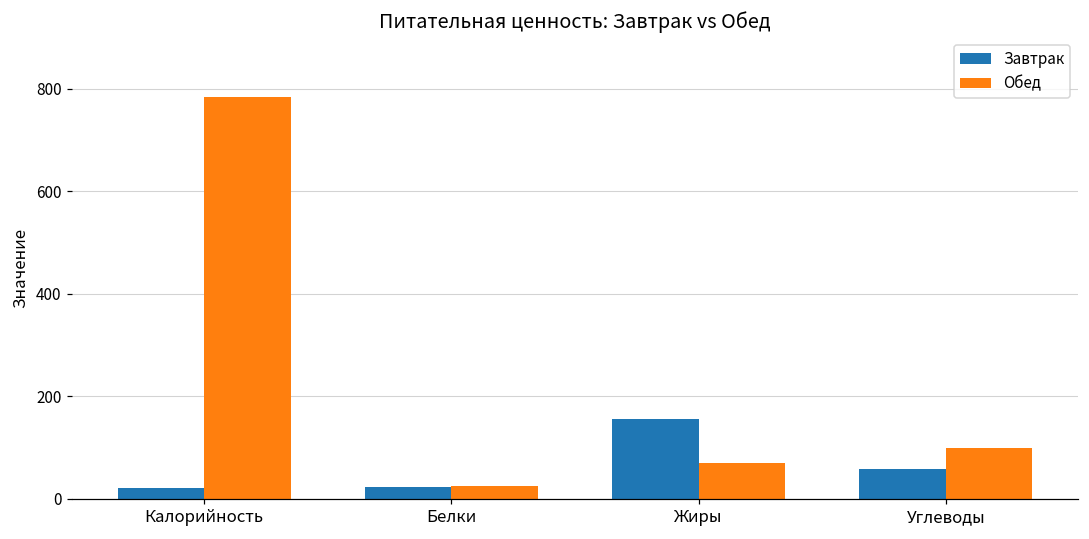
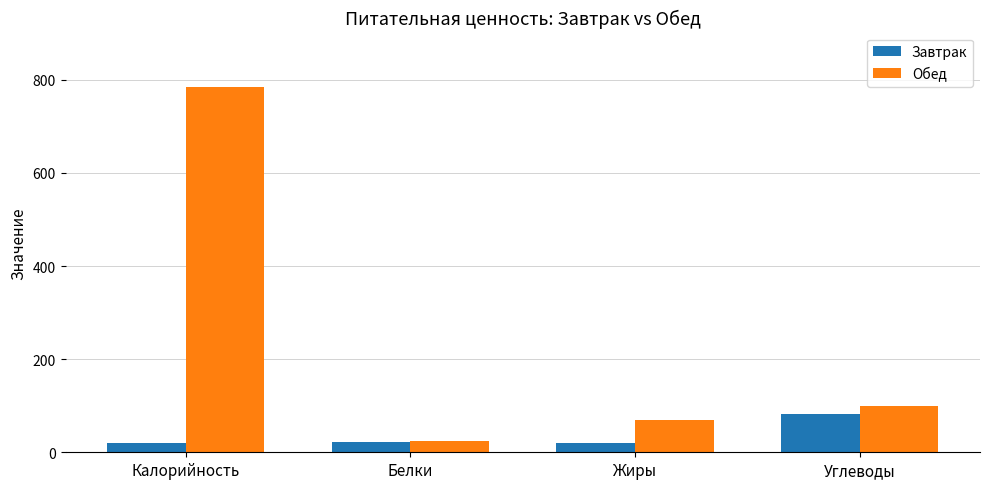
  {
    "Завтрак": {
      "Калорийность": 20,
      "Белки": 20,
-     "Жиры": 160,
-     "Углеводы": 60
+     "Жиры": 20,
+     "Углеводы": 80
    },
    "Обед": {
      "Калорийность": 780,
      "Белки": 20,
      "Жиры": 70,
      "Углеводы": 100
    }
  }
